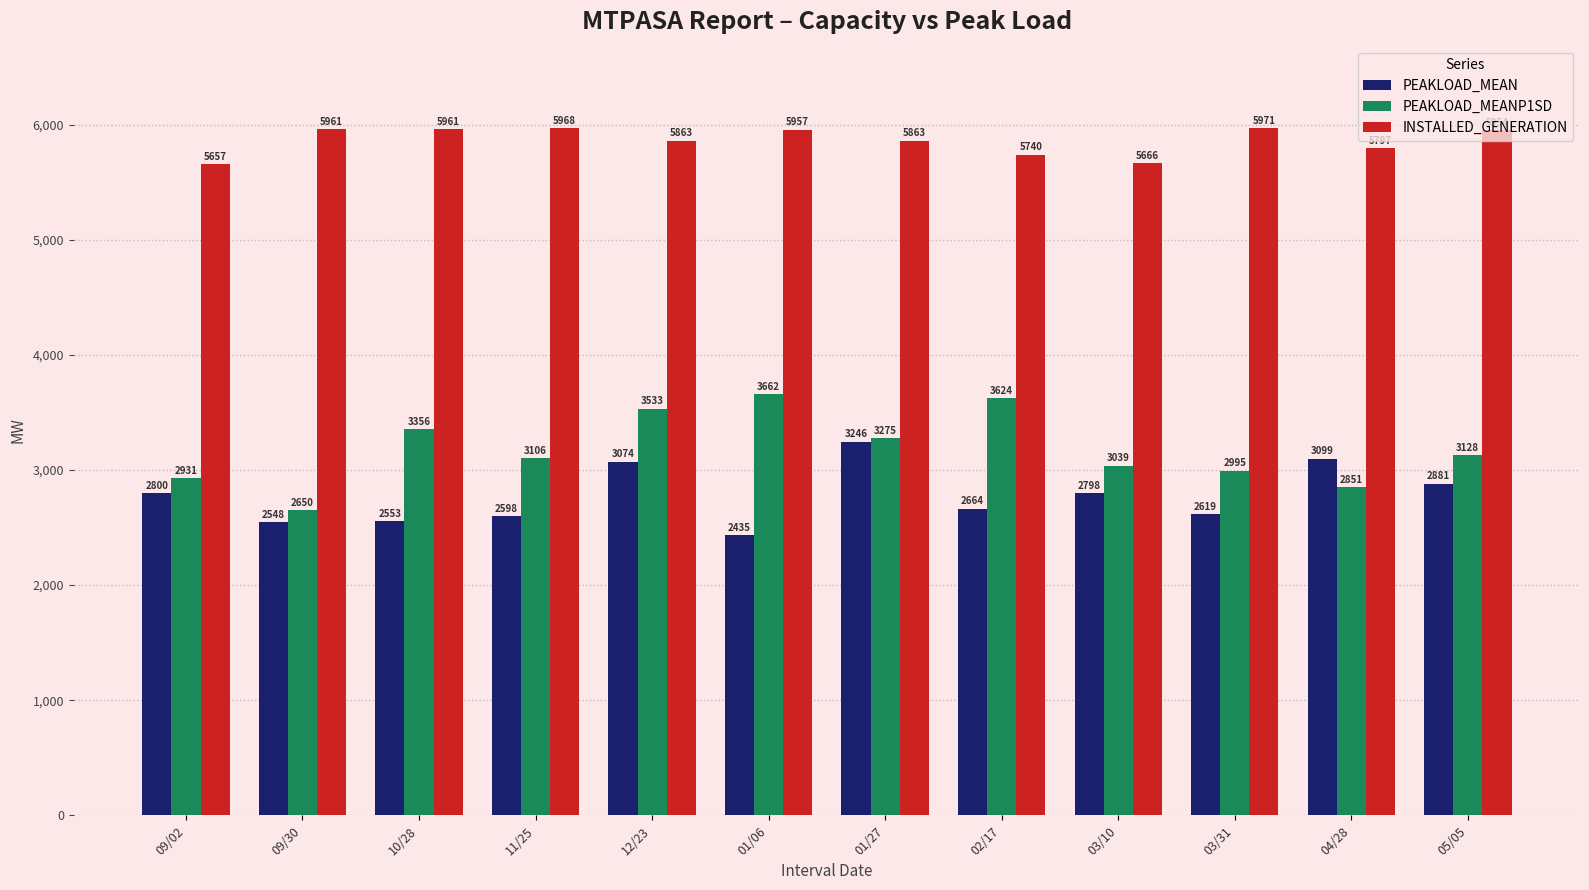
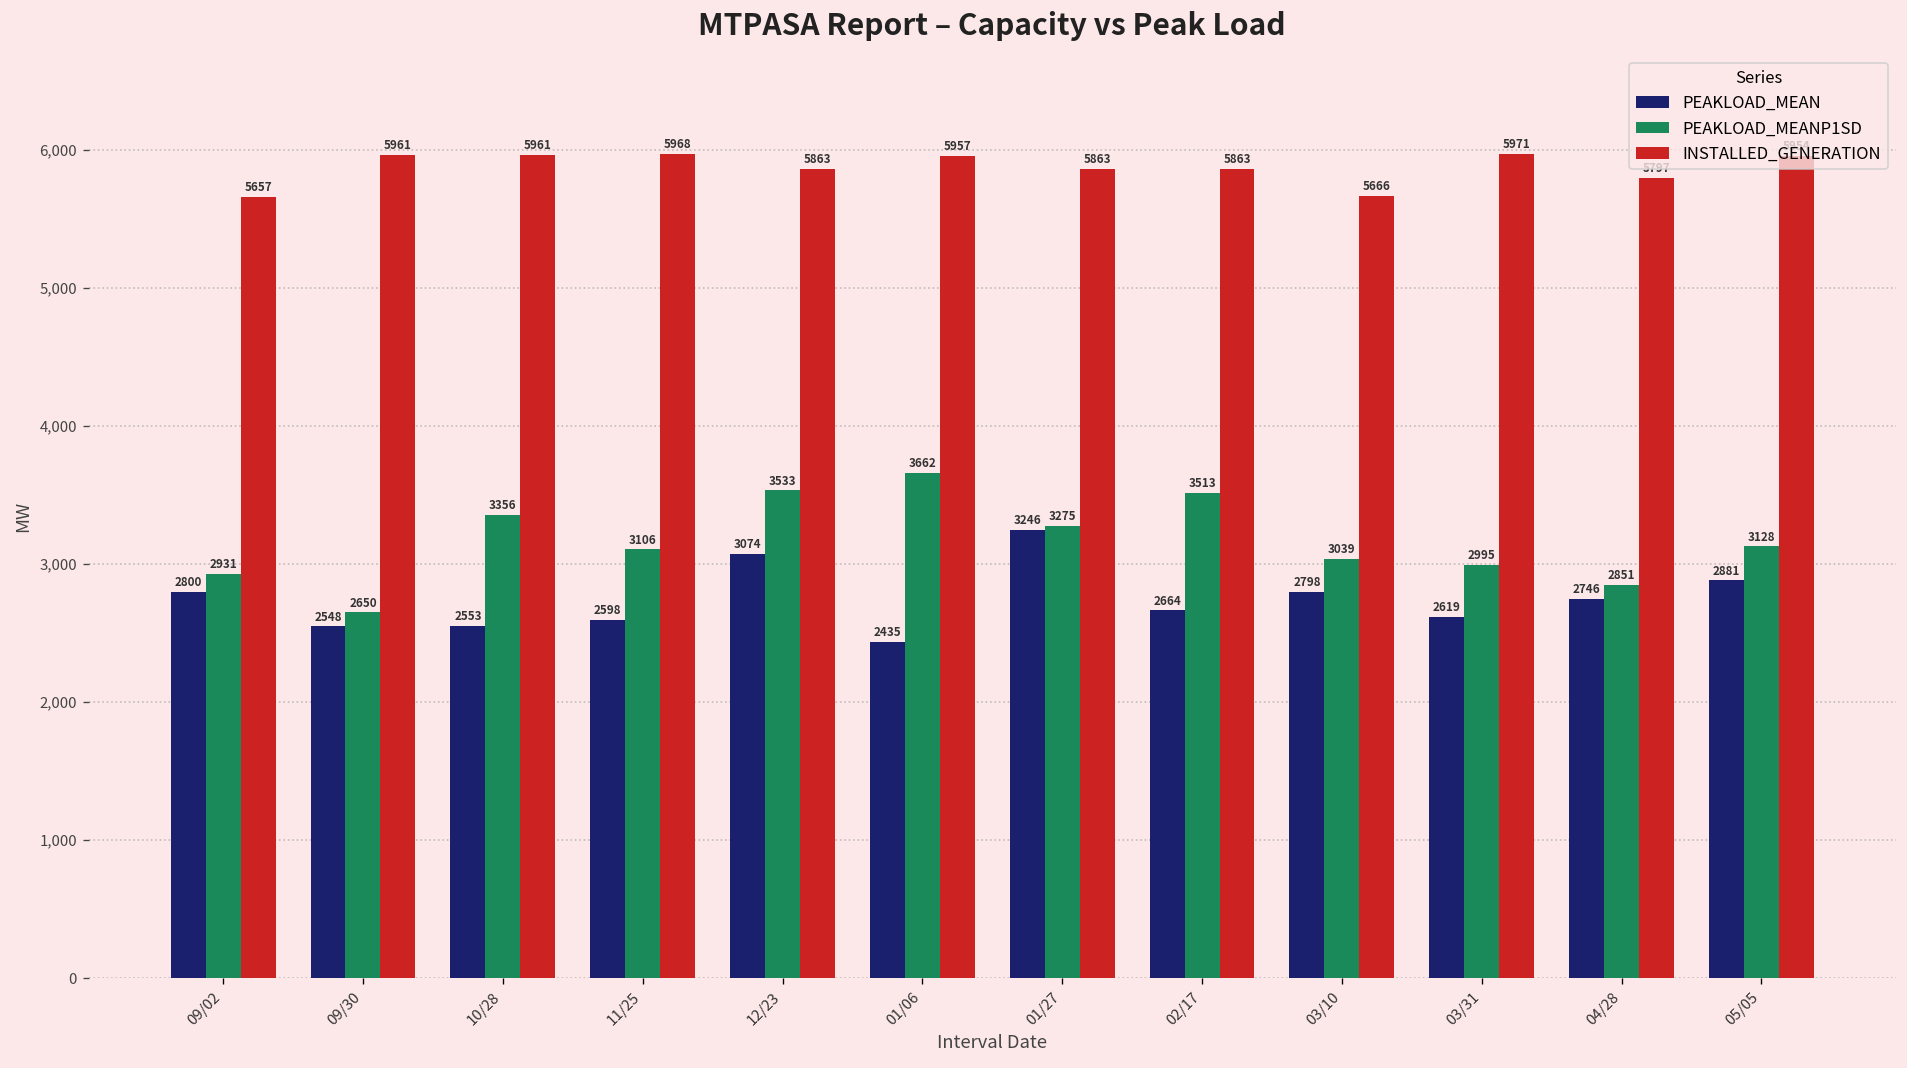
  {
    "PEAKLOAD_MEAN": {
      "09/02": 2800,
      "09/30": 2548,
      "10/28": 2553,
      "11/25": 2598,
      "12/23": 3074,
      "01/06": 2435,
      "01/27": 3246,
      "02/17": 2664,
      "03/10": 2798,
      "03/31": 2619,
-     "04/28": 3099,
+     "04/28": 2746,
      "05/05": 2881
    },
    "PEAKLOAD_MEANP1SD": {
      "09/02": 2931,
      "09/30": 2650,
      "10/28": 3356,
      "11/25": 3106,
      "12/23": 3533,
      "01/06": 3662,
      "01/27": 3275,
-     "02/17": 3624,
+     "02/17": 3513,
      "03/10": 3039,
      "03/31": 2995,
      "04/28": 2851,
      "05/05": 3128
    },
    "INSTALLED_GENERATION": {
      "09/02": 5657,
      "09/30": 5961,
      "10/28": 5961,
      "11/25": 5968,
      "12/23": 5863,
      "01/06": 5957,
      "01/27": 5863,
-     "02/17": 5740,
+     "02/17": 5863,
      "03/10": 5666,
      "03/31": 5971
    }
  }
